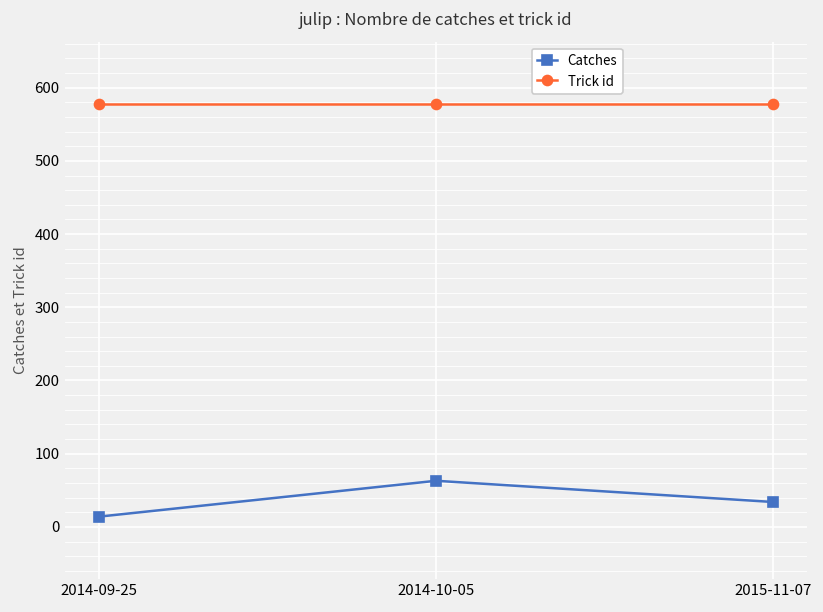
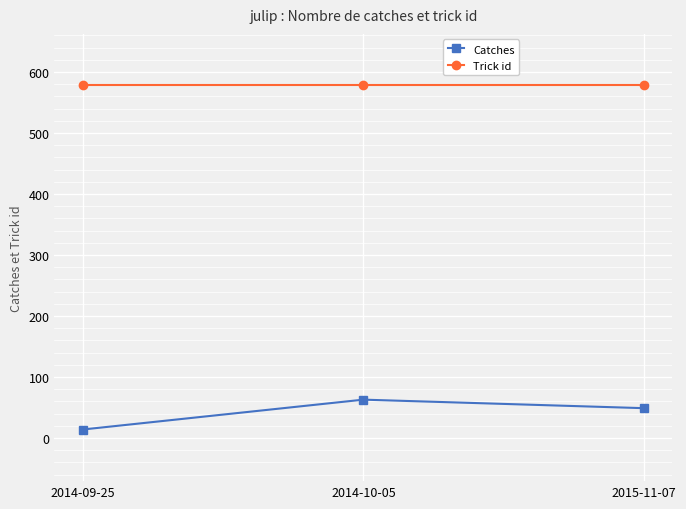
  {
    "Catches": {
      "2014-09-25": 10,
      "2014-10-05": 60,
-     "2015-11-07": 30
+     "2015-11-07": 50
    },
    "Trick id": {
      "2014-09-25": 580,
      "2014-10-05": 580,
      "2015-11-07": 580
    }
  }
